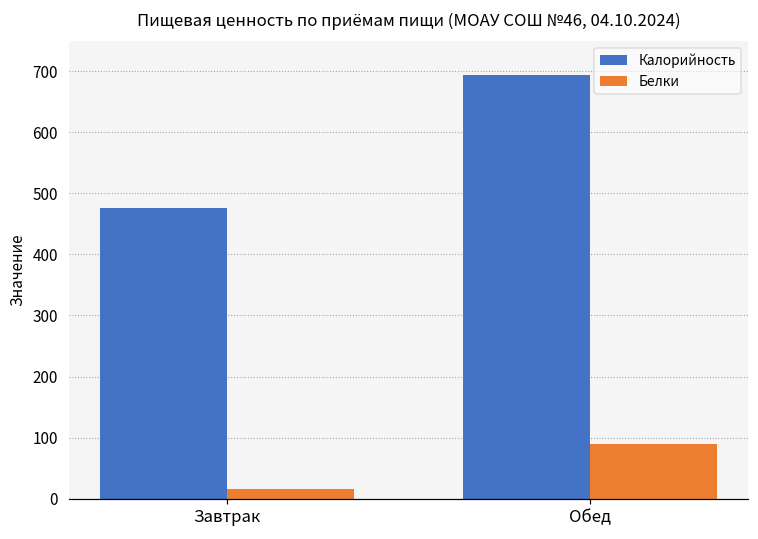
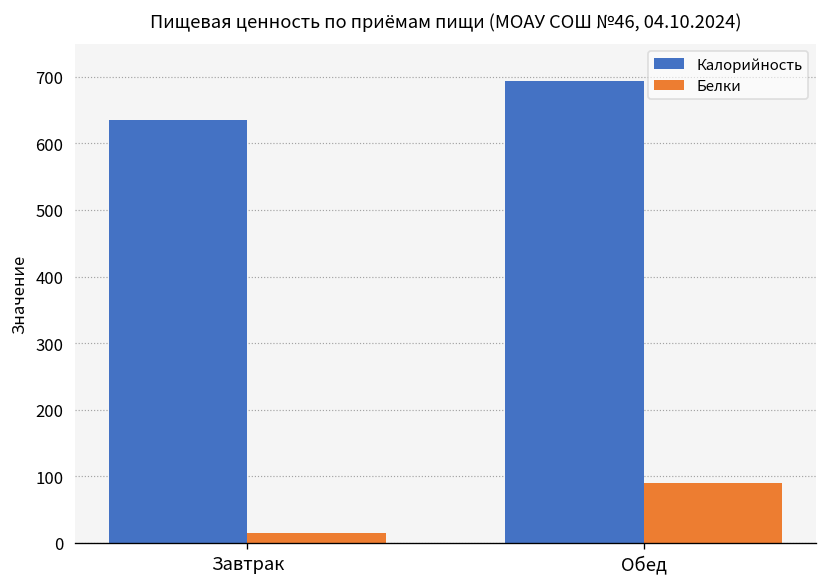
  {
    "Калорийность": {
-     "Завтрак": 480,
+     "Завтрак": 640,
      "Обед": 690
    },
    "Белки": {
      "Завтрак": 20,
      "Обед": 90
    }
  }
